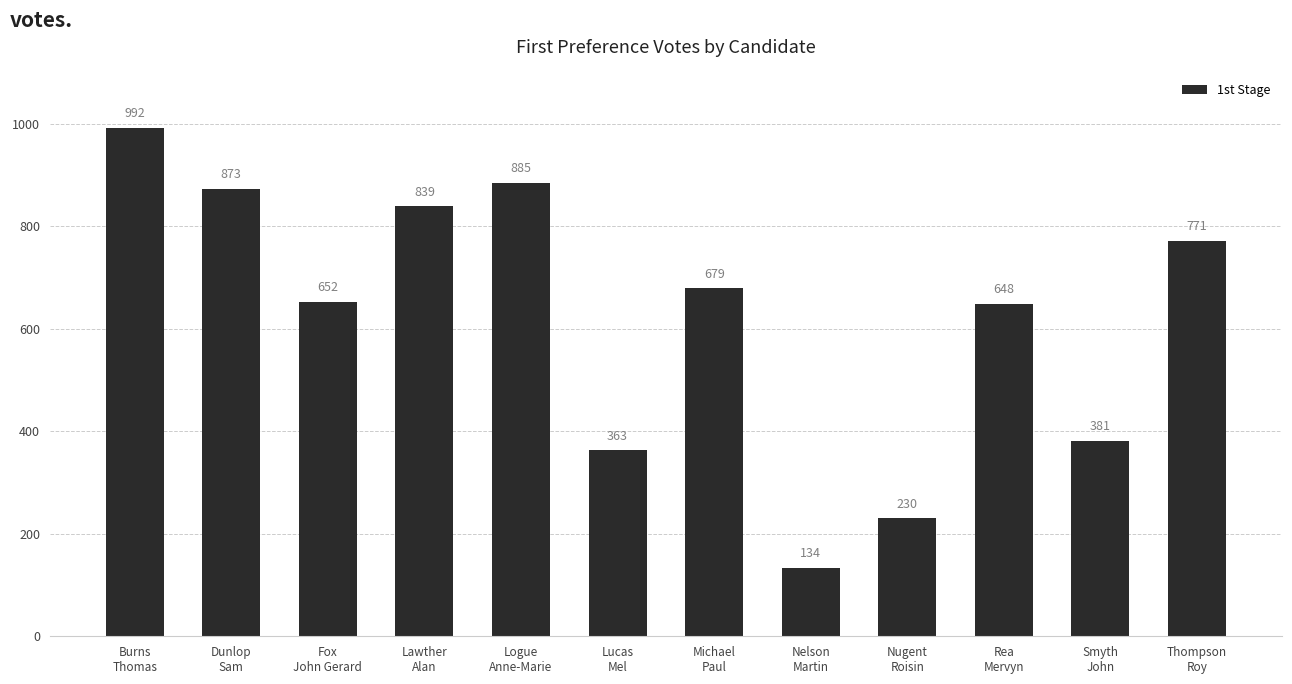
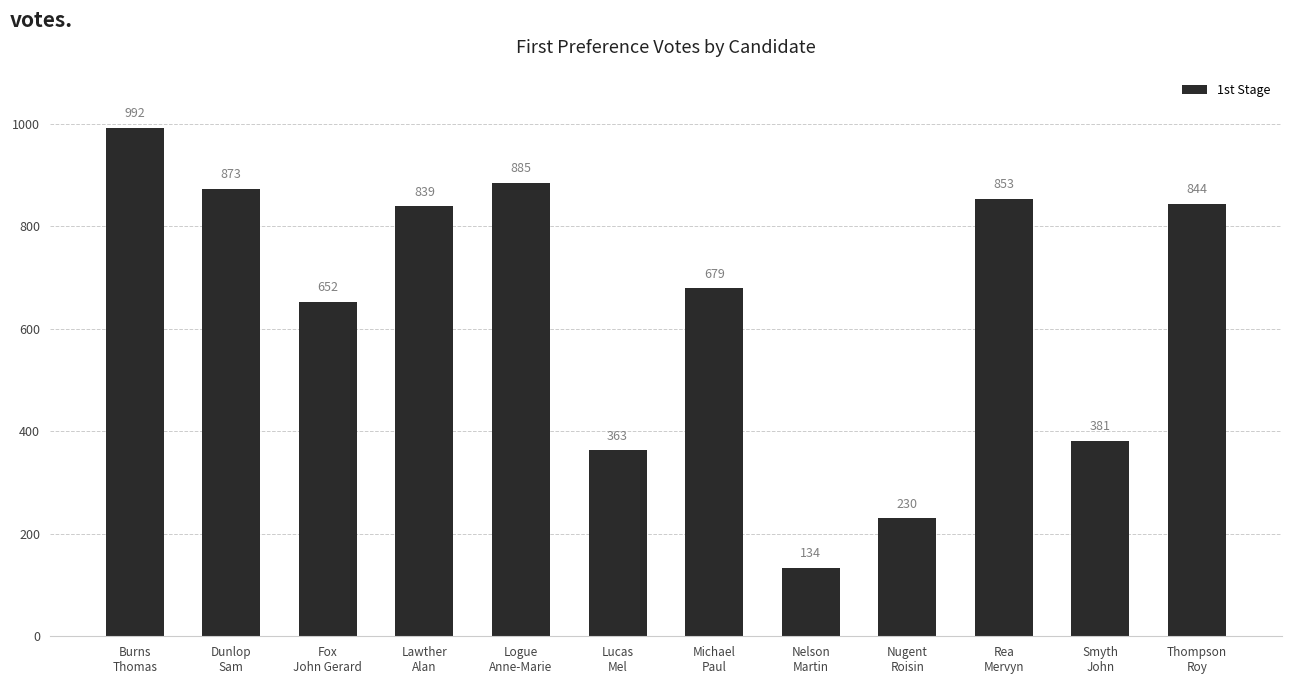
  {
    "Burns Thomas": 992,
    "Dunlop Sam": 873,
    "Fox John Gerard": 652,
    "Lawther Alan": 839,
    "Logue Anne-Marie": 885,
    "Lucas Mel": 363,
    "Michael Paul": 679,
    "Nelson Martin": 134,
    "Nugent Roisin": 230,
-   "Rea Mervyn": 648,
+   "Rea Mervyn": 853,
    "Smyth John": 381,
-   "Thompson Roy": 771
+   "Thompson Roy": 844
  }
